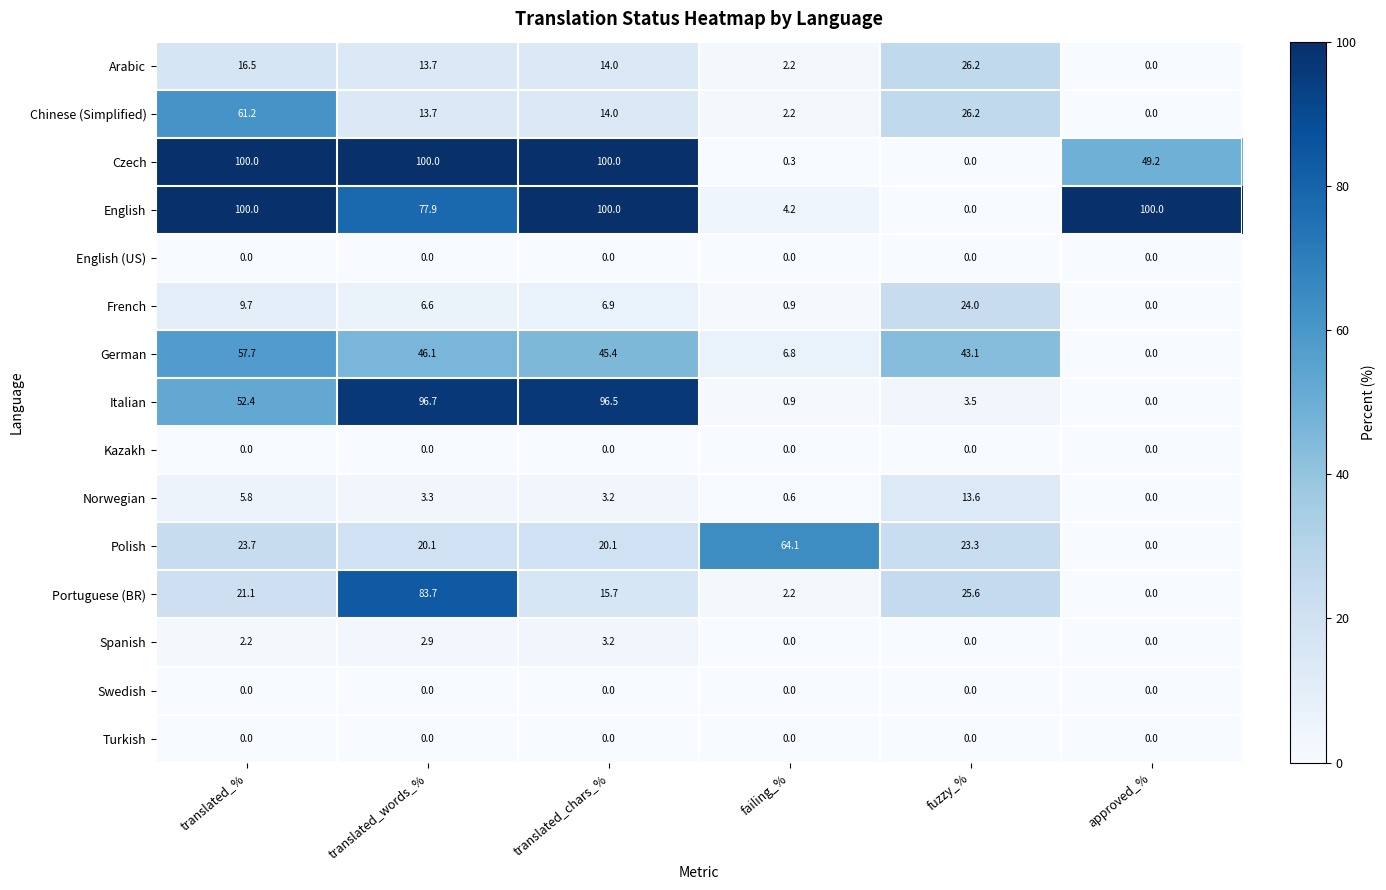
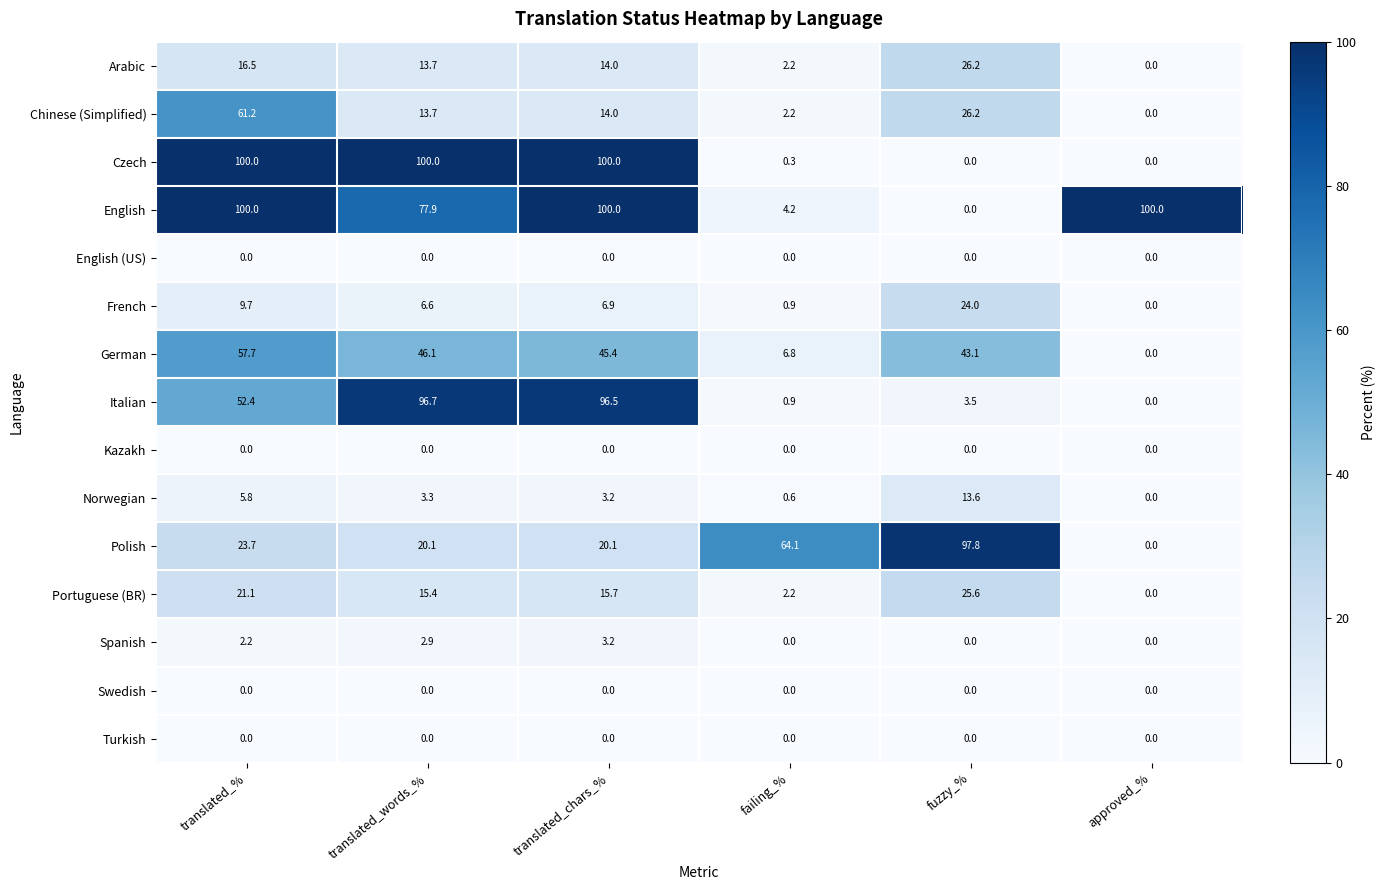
  {
    "Arabic": {
      "translated_%": 16.5,
      "translated_words_%": 13.7,
      "translated_chars_%": 14.0,
      "failing_%": 2.2,
      "fuzzy_%": 26.2,
      "approved_%": 0.0
    },
    "Chinese (Simplified)": {
      "translated_%": 61.2,
      "translated_words_%": 13.7,
      "translated_chars_%": 14.0,
      "failing_%": 2.2,
      "fuzzy_%": 26.2,
      "approved_%": 0.0
    },
    "Czech": {
      "translated_%": 100.0,
      "translated_words_%": 100.0,
      "translated_chars_%": 100.0,
      "failing_%": 0.3,
      "fuzzy_%": 0.0,
-     "approved_%": 49.2
+     "approved_%": 0.0
    },
    "English": {
      "translated_%": 100.0,
      "translated_words_%": 77.9,
      "translated_chars_%": 100.0,
      "failing_%": 4.2,
      "fuzzy_%": 0.0,
      "approved_%": 100.0
    },
    "English (US)": {
      "translated_%": 0.0,
      "translated_words_%": 0.0,
      "translated_chars_%": 0.0,
      "failing_%": 0.0,
      "fuzzy_%": 0.0,
      "approved_%": 0.0
    },
    "French": {
      "translated_%": 9.7,
      "translated_words_%": 6.6,
      "translated_chars_%": 6.9,
      "failing_%": 0.9,
      "fuzzy_%": 24.0,
      "approved_%": 0.0
    },
    "German": {
      "translated_%": 57.7,
      "translated_words_%": 46.1,
      "translated_chars_%": 45.4,
      "failing_%": 6.8,
      "fuzzy_%": 43.1,
      "approved_%": 0.0
    },
    "Italian": {
      "translated_%": 52.4,
      "translated_words_%": 96.7,
      "translated_chars_%": 96.5,
      "failing_%": 0.9,
      "fuzzy_%": 3.5,
      "approved_%": 0.0
    },
    "Kazakh": {
      "translated_%": 0.0,
      "translated_words_%": 0.0,
      "translated_chars_%": 0.0,
      "failing_%": 0.0,
      "fuzzy_%": 0.0,
      "approved_%": 0.0
    },
    "Norwegian": {
      "translated_%": 5.8,
      "translated_words_%": 3.3,
      "translated_chars_%": 3.2,
      "failing_%": 0.6,
      "fuzzy_%": 13.6,
      "approved_%": 0.0
    },
    "Polish": {
      "translated_%": 23.7,
      "translated_words_%": 20.1,
      "translated_chars_%": 20.1,
      "failing_%": 64.1,
-     "fuzzy_%": 23.3,
+     "fuzzy_%": 97.8,
      "approved_%": 0.0
    },
    "Portuguese (BR)": {
      "translated_%": 21.1,
-     "translated_words_%": 83.7,
+     "translated_words_%": 15.4,
      "translated_chars_%": 15.7,
      "failing_%": 2.2,
      "fuzzy_%": 25.6,
      "approved_%": 0.0
    },
    "Spanish": {
      "translated_%": 2.2,
      "translated_words_%": 2.9,
      "translated_chars_%": 3.2,
      "failing_%": 0.0,
      "fuzzy_%": 0.0,
      "approved_%": 0.0
    },
    "Swedish": {
      "translated_%": 0.0,
      "translated_words_%": 0.0,
      "translated_chars_%": 0.0,
      "failing_%": 0.0,
      "fuzzy_%": 0.0,
      "approved_%": 0.0
    },
    "Turkish": {
      "translated_%": 0.0,
      "translated_words_%": 0.0,
      "translated_chars_%": 0.0,
      "failing_%": 0.0,
      "fuzzy_%": 0.0,
      "approved_%": 0.0
    }
  }
